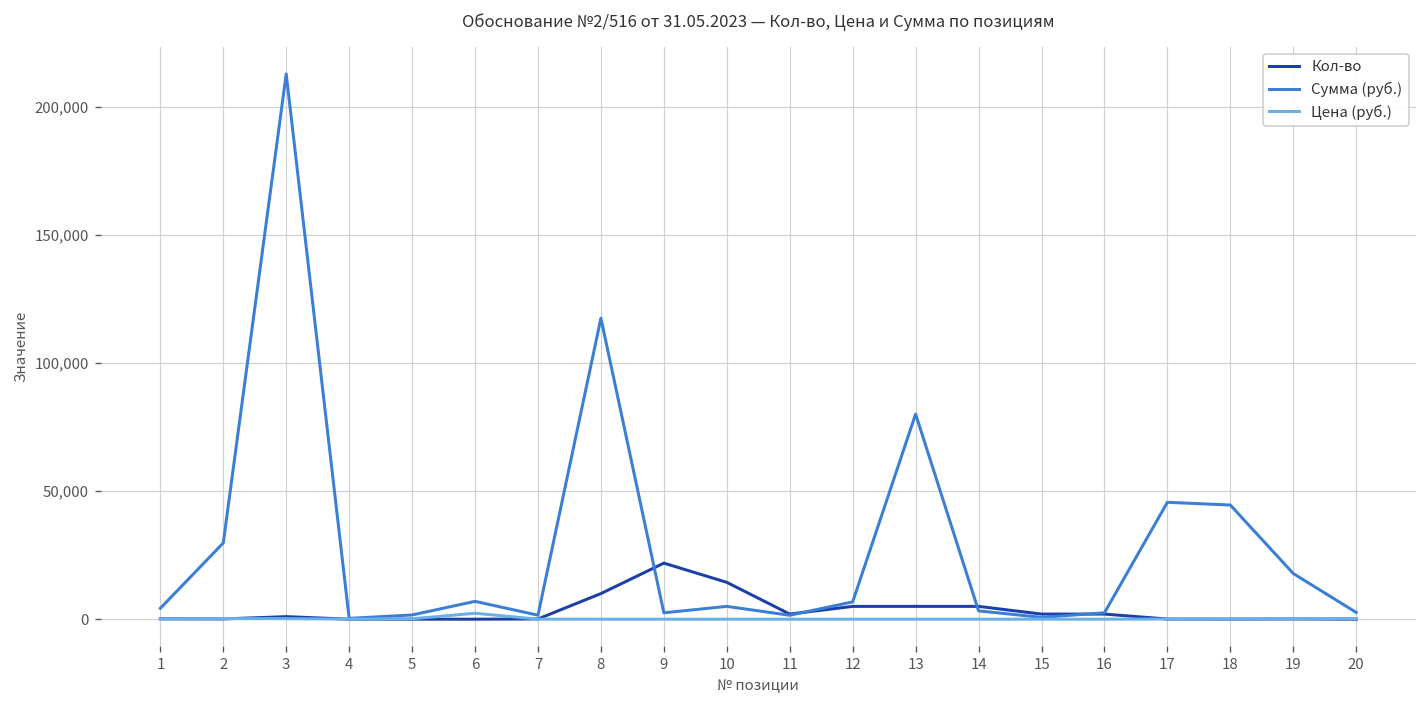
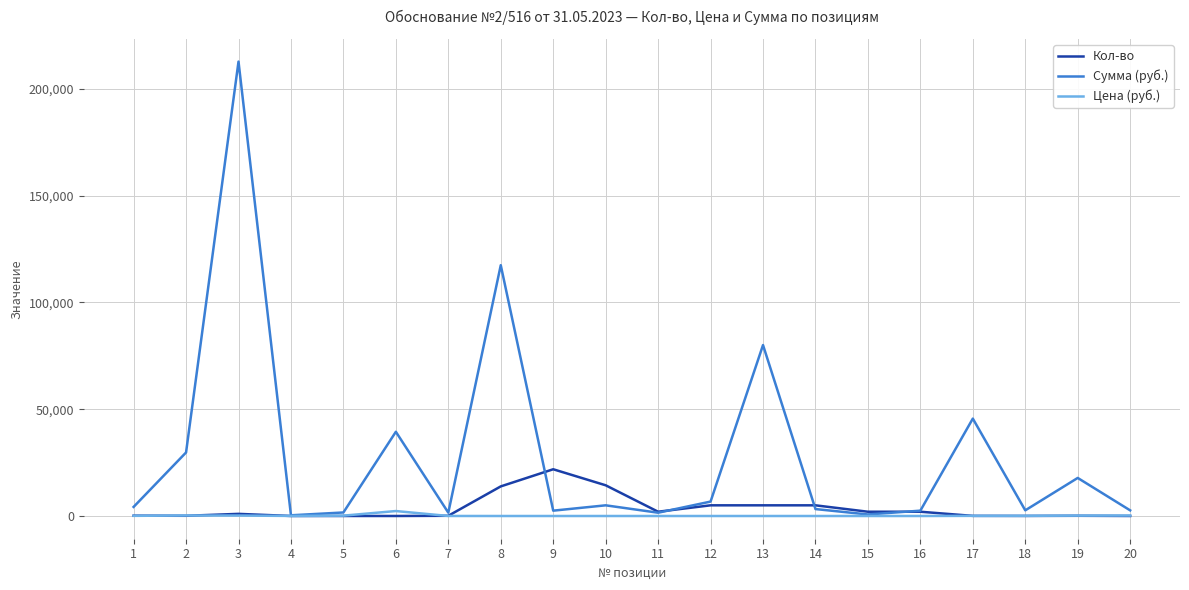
  {
    "Кол-во": {
      "6": "0",
-     "8": "10,000",
+     "8": "14,000",
      "9": "22,000",
      "10": "14,000",
      "12": "5,000",
      "13": "5,000",
      "14": "5,000",
      "15": "2,000"
    },
    "Сумма (руб.)": {
      "1": "4,000",
      "2": "30,000",
      "3": "213,000",
      "5": "2,000",
-     "6": "7,000",
+     "6": "39,000",
      "7": "2,000",
      "8": "117,000",
      "9": "3,000",
      "10": "5,000",
      "12": "7,000",
      "13": "80,000",
      "14": "3,000",
      "17": "46,000",
-     "18": "45,000",
+     "18": "3,000",
      "19": "18,000",
      "20": "3,000"
    },
    "Цена (руб.)": {
      "6": "2,000",
      "8": "0",
      "9": "0",
      "10": "0",
      "11": "0",
      "12": "0",
      "13": "0",
      "14": "0",
      "16": "0"
    }
  }
